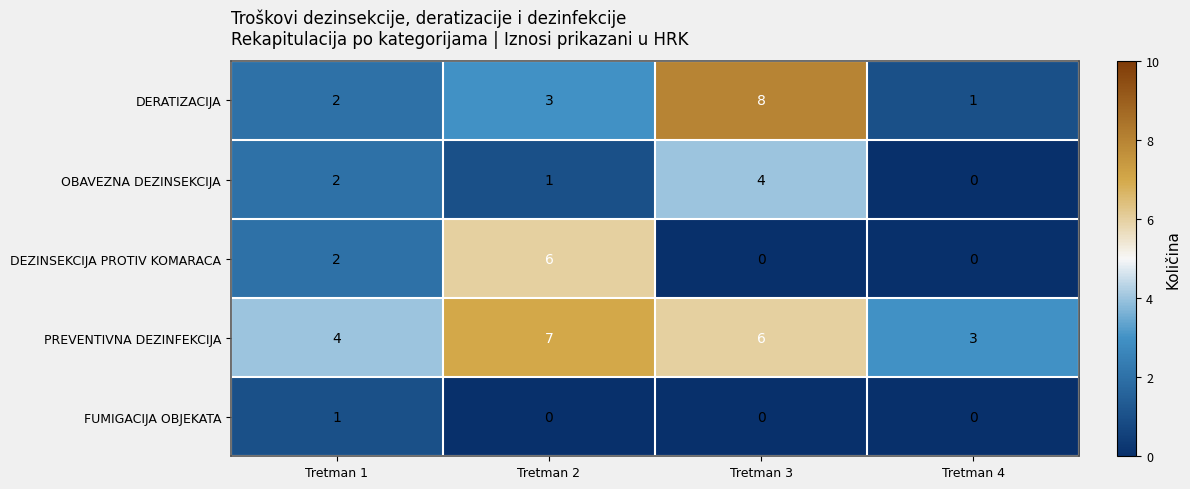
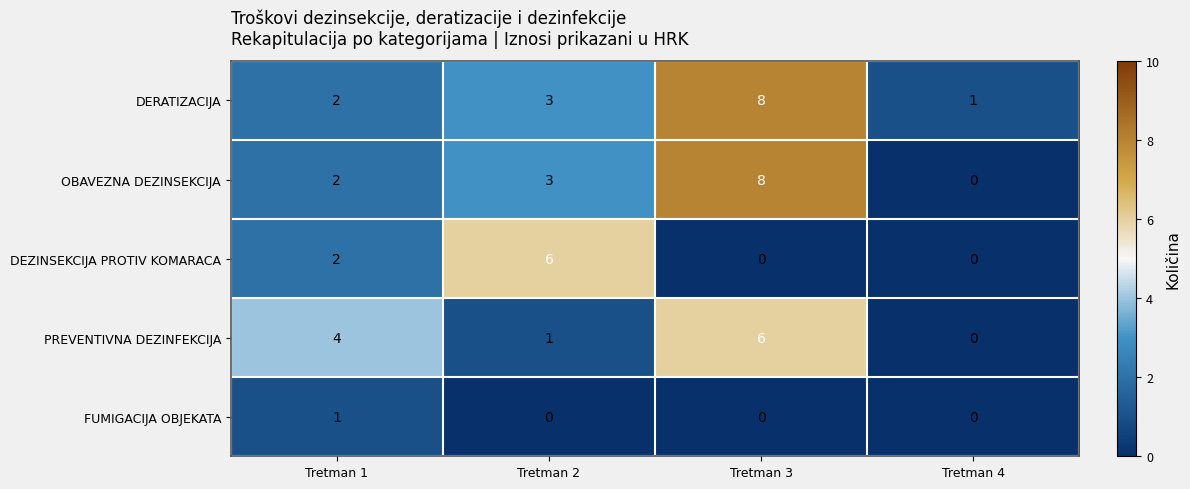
  {
    "DERATIZACIJA": {
      "Tretman 1": 2,
      "Tretman 2": 3,
      "Tretman 3": 8,
      "Tretman 4": 1
    },
    "OBAVEZNA DEZINSEKCIJA": {
      "Tretman 1": 2,
-     "Tretman 2": 1,
-     "Tretman 3": 4,
+     "Tretman 2": 3,
+     "Tretman 3": 8,
      "Tretman 4": 0
    },
    "DEZINSEKCIJA PROTIV KOMARACA": {
      "Tretman 1": 2,
      "Tretman 2": 6,
      "Tretman 3": 0,
      "Tretman 4": 0
    },
    "PREVENTIVNA DEZINFEKCIJA": {
      "Tretman 1": 4,
-     "Tretman 2": 7,
+     "Tretman 2": 1,
      "Tretman 3": 6,
-     "Tretman 4": 3
+     "Tretman 4": 0
    },
    "FUMIGACIJA OBJEKATA": {
      "Tretman 1": 1,
      "Tretman 2": 0,
      "Tretman 3": 0,
      "Tretman 4": 0
    }
  }
